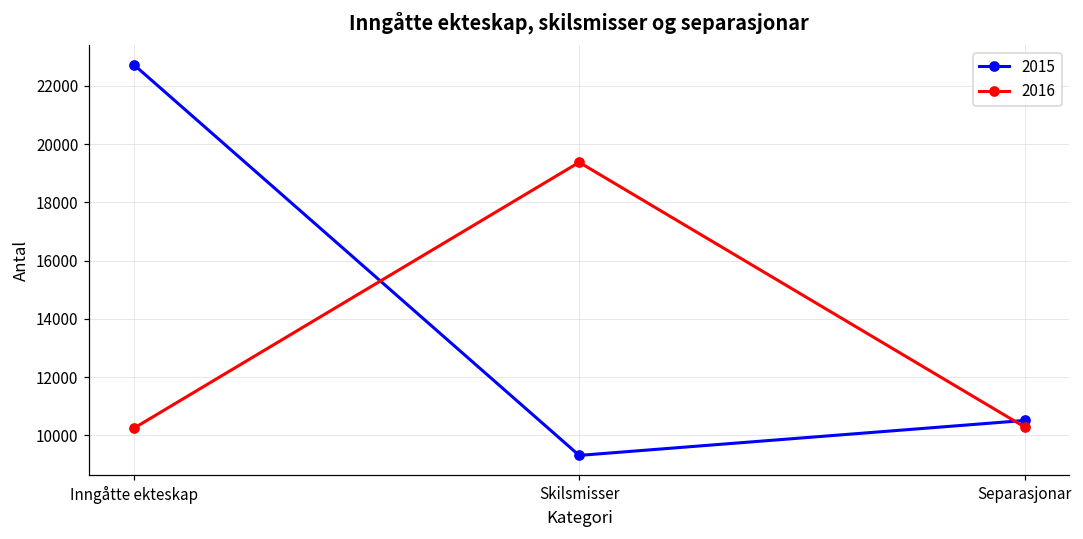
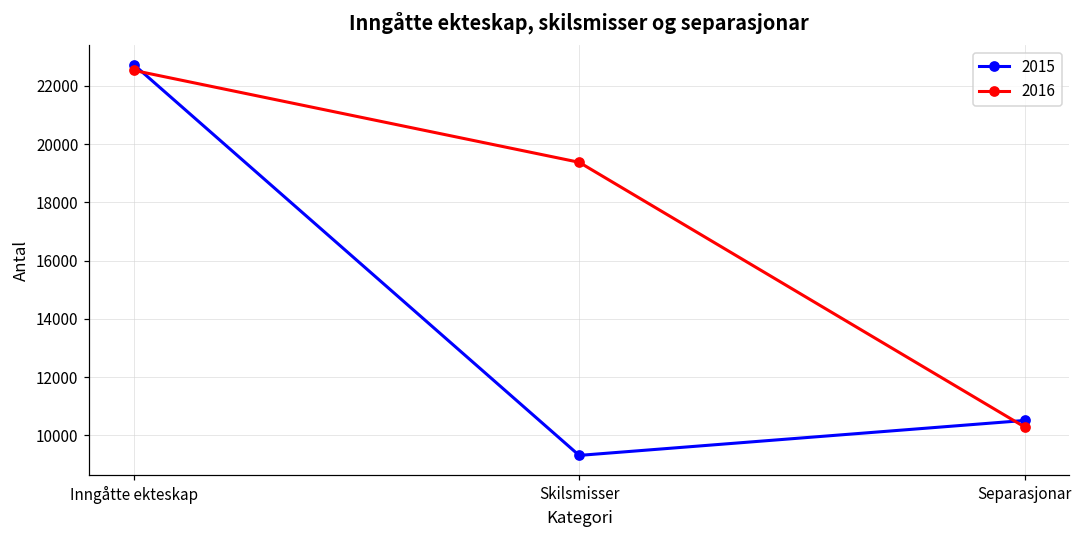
  {
    "2015": {
      "Inngåtte ekteskap": 22700,
      "Skilsmisser": 9300,
      "Separasjonar": 10500
    },
    "2016": {
-     "Inngåtte ekteskap": 10200,
+     "Inngåtte ekteskap": 22500,
      "Skilsmisser": 19400,
      "Separasjonar": 10300
    }
  }
